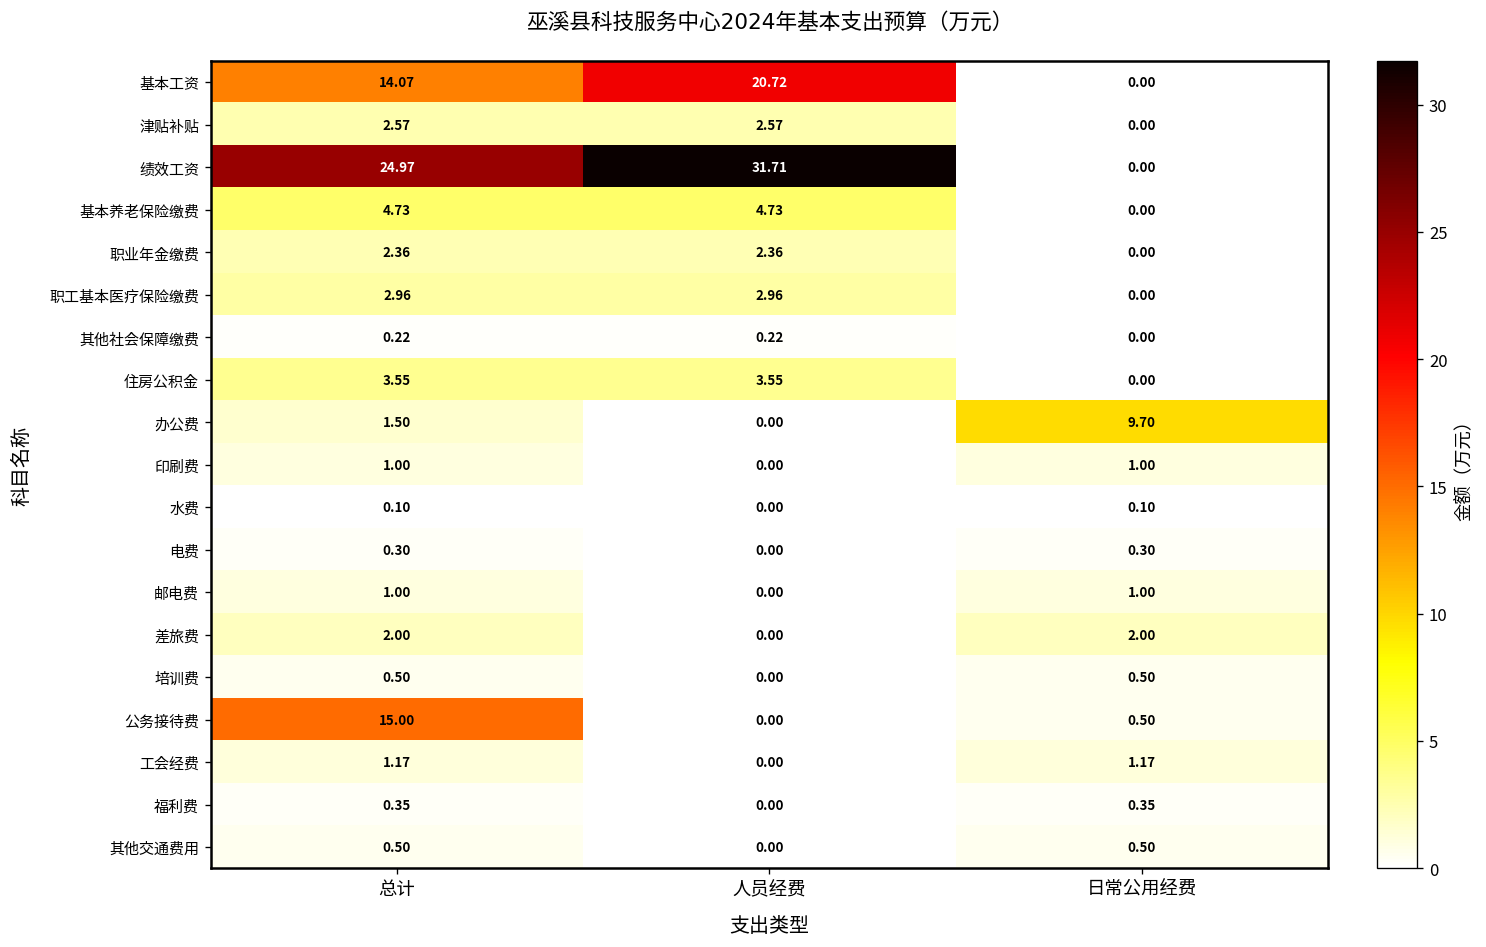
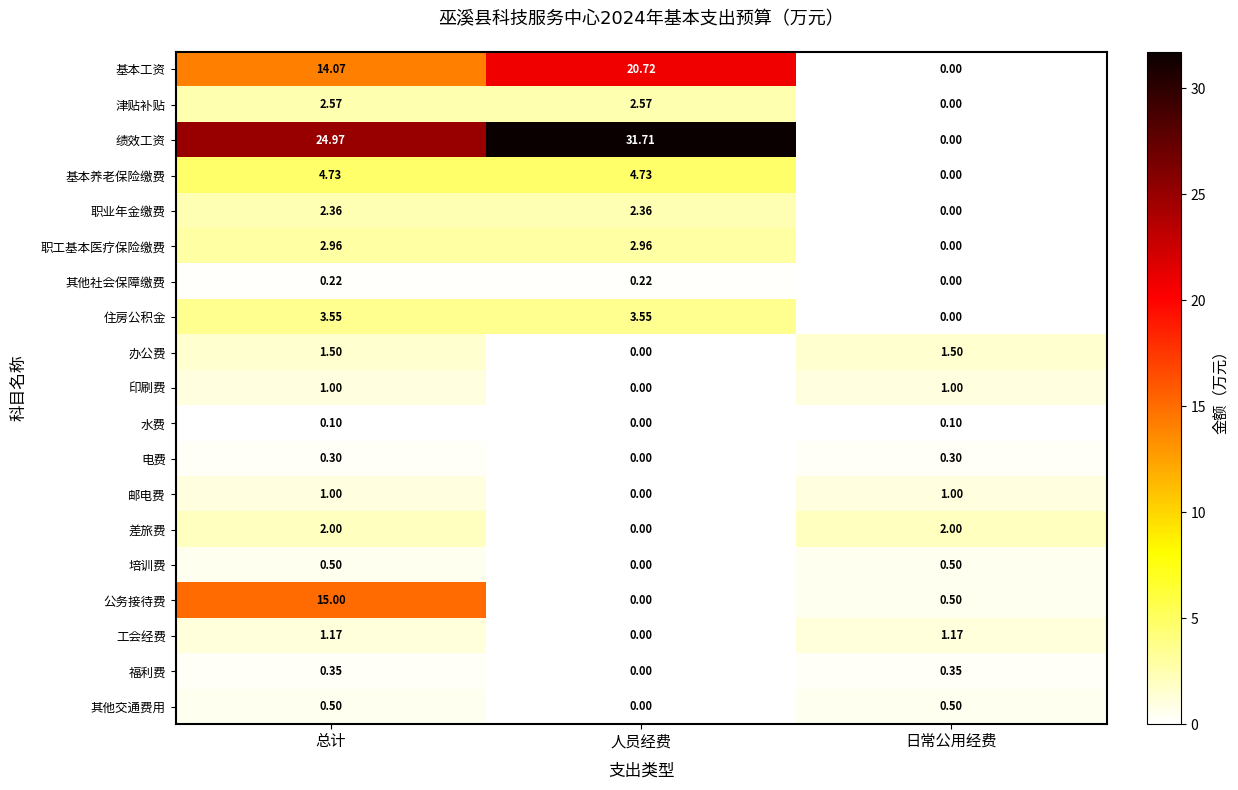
  {
    "基本工资": {
      "总计": 14.07,
      "人员经费": 20.72,
      "日常公用经费": 0.00
    },
    "津贴补贴": {
      "总计": 2.57,
      "人员经费": 2.57,
      "日常公用经费": 0.00
    },
    "绩效工资": {
      "总计": 24.97,
      "人员经费": 31.71,
      "日常公用经费": 0.00
    },
    "基本养老保险缴费": {
      "总计": 4.73,
      "人员经费": 4.73,
      "日常公用经费": 0.00
    },
    "职业年金缴费": {
      "总计": 2.36,
      "人员经费": 2.36,
      "日常公用经费": 0.00
    },
    "职工基本医疗保险缴费": {
      "总计": 2.96,
      "人员经费": 2.96,
      "日常公用经费": 0.00
    },
    "其他社会保障缴费": {
      "总计": 0.22,
      "人员经费": 0.22,
      "日常公用经费": 0.00
    },
    "住房公积金": {
      "总计": 3.55,
      "人员经费": 3.55,
      "日常公用经费": 0.00
    },
    "办公费": {
      "总计": 1.50,
      "人员经费": 0.00,
-     "日常公用经费": 9.70
+     "日常公用经费": 1.50
    },
    "印刷费": {
      "总计": 1.00,
      "人员经费": 0.00,
      "日常公用经费": 1.00
    },
    "水费": {
      "总计": 0.10,
      "人员经费": 0.00,
      "日常公用经费": 0.10
    },
    "电费": {
      "总计": 0.30,
      "人员经费": 0.00,
      "日常公用经费": 0.30
    },
    "邮电费": {
      "总计": 1.00,
      "人员经费": 0.00,
      "日常公用经费": 1.00
    },
    "差旅费": {
      "总计": 2.00,
      "人员经费": 0.00,
      "日常公用经费": 2.00
    },
    "培训费": {
      "总计": 0.50,
      "人员经费": 0.00,
      "日常公用经费": 0.50
    },
    "公务接待费": {
      "总计": 15.00,
      "人员经费": 0.00,
      "日常公用经费": 0.50
    },
    "工会经费": {
      "总计": 1.17,
      "人员经费": 0.00,
      "日常公用经费": 1.17
    },
    "福利费": {
      "总计": 0.35,
      "人员经费": 0.00,
      "日常公用经费": 0.35
    },
    "其他交通费用": {
      "总计": 0.50,
      "人员经费": 0.00,
      "日常公用经费": 0.50
    }
  }
